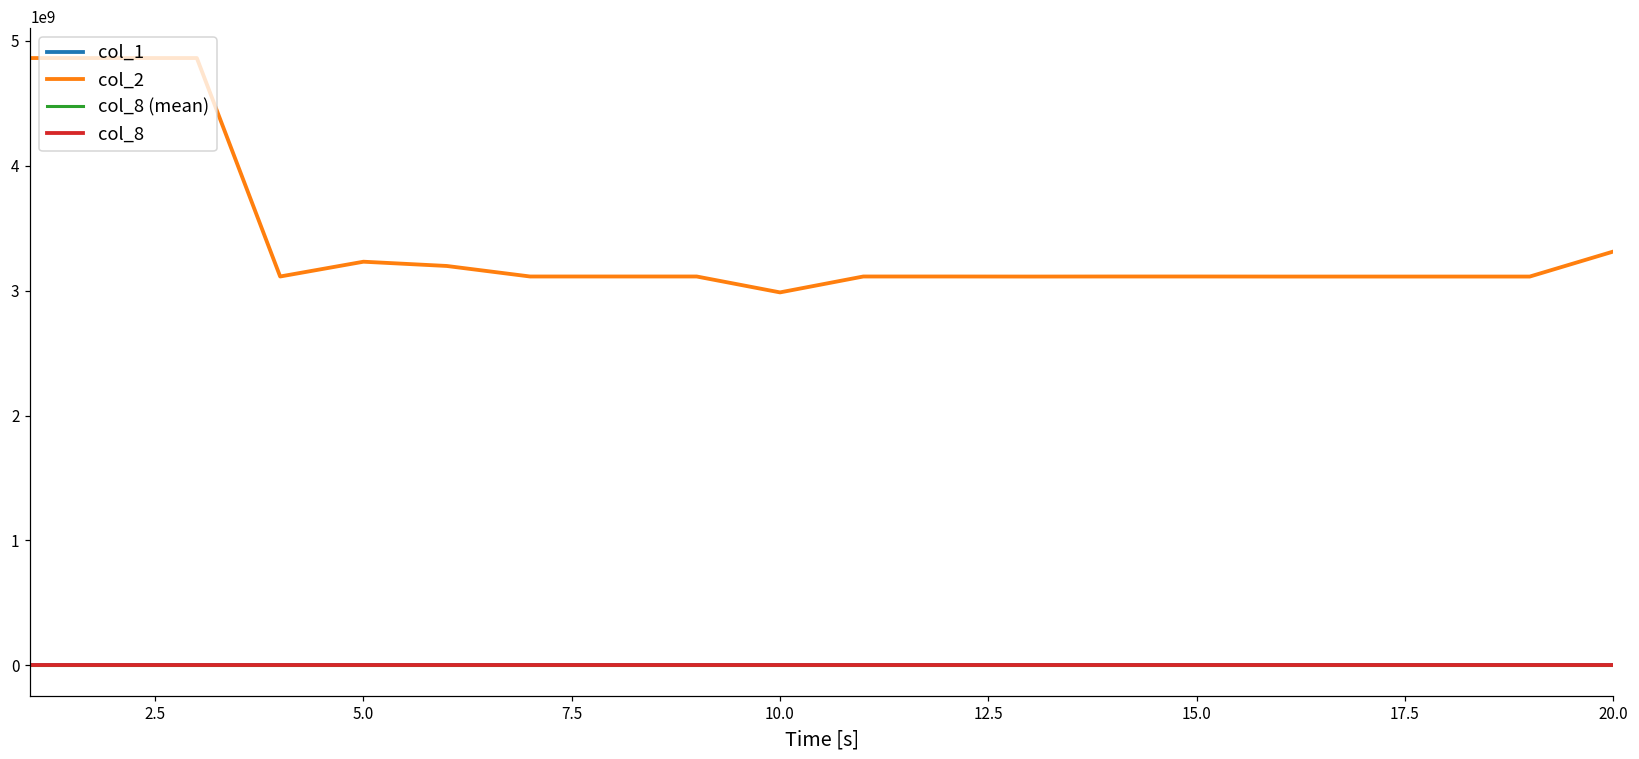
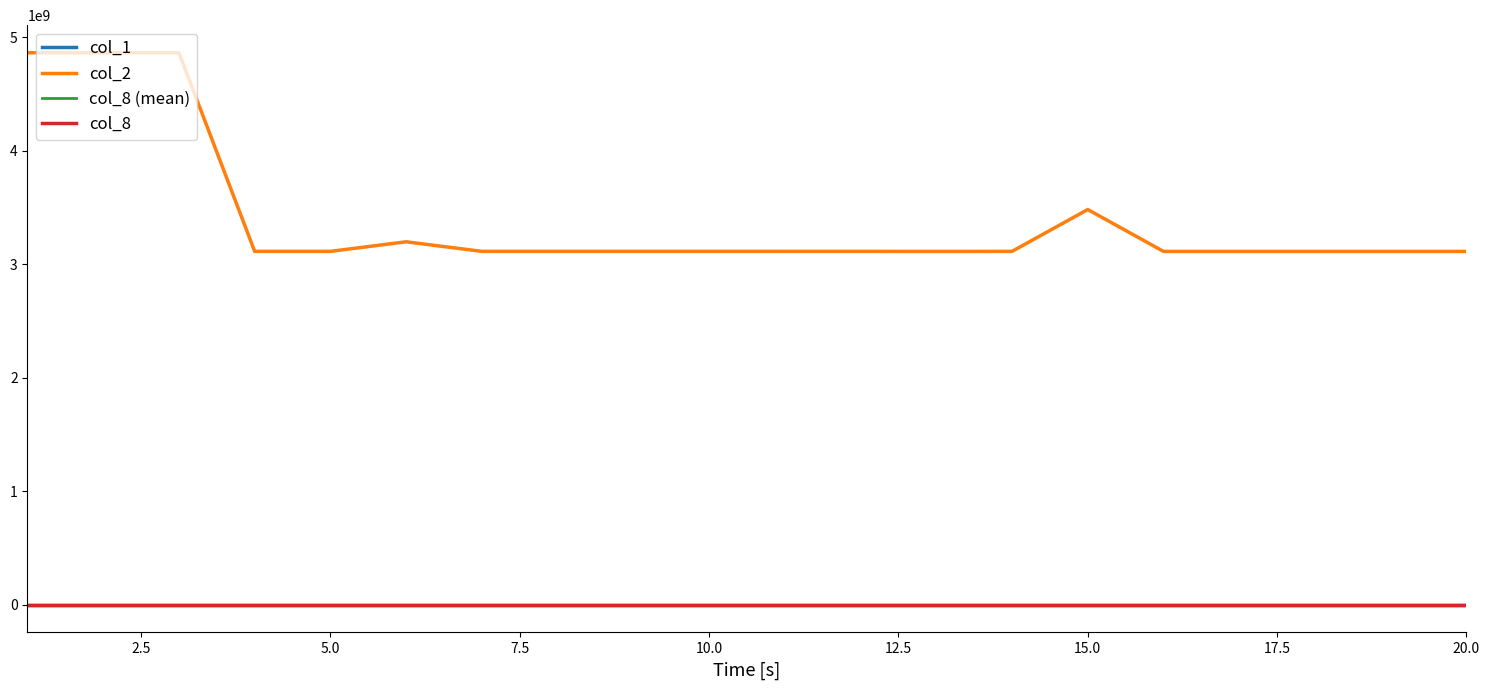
  {
    "col_8": {
      "5.0": 0,
      "10.0": 0,
      "15.0": 0,
      "20.0": 0
    },
    "col_2": {
-     "5.0": 3230000000,
-     "10.0": 2990000000,
-     "15.0": 3110000000,
-     "20.0": 3310000000
+     "5.0": 3110000000,
+     "10.0": 3110000000,
+     "15.0": 3480000000,
+     "20.0": 3110000000
    }
  }
